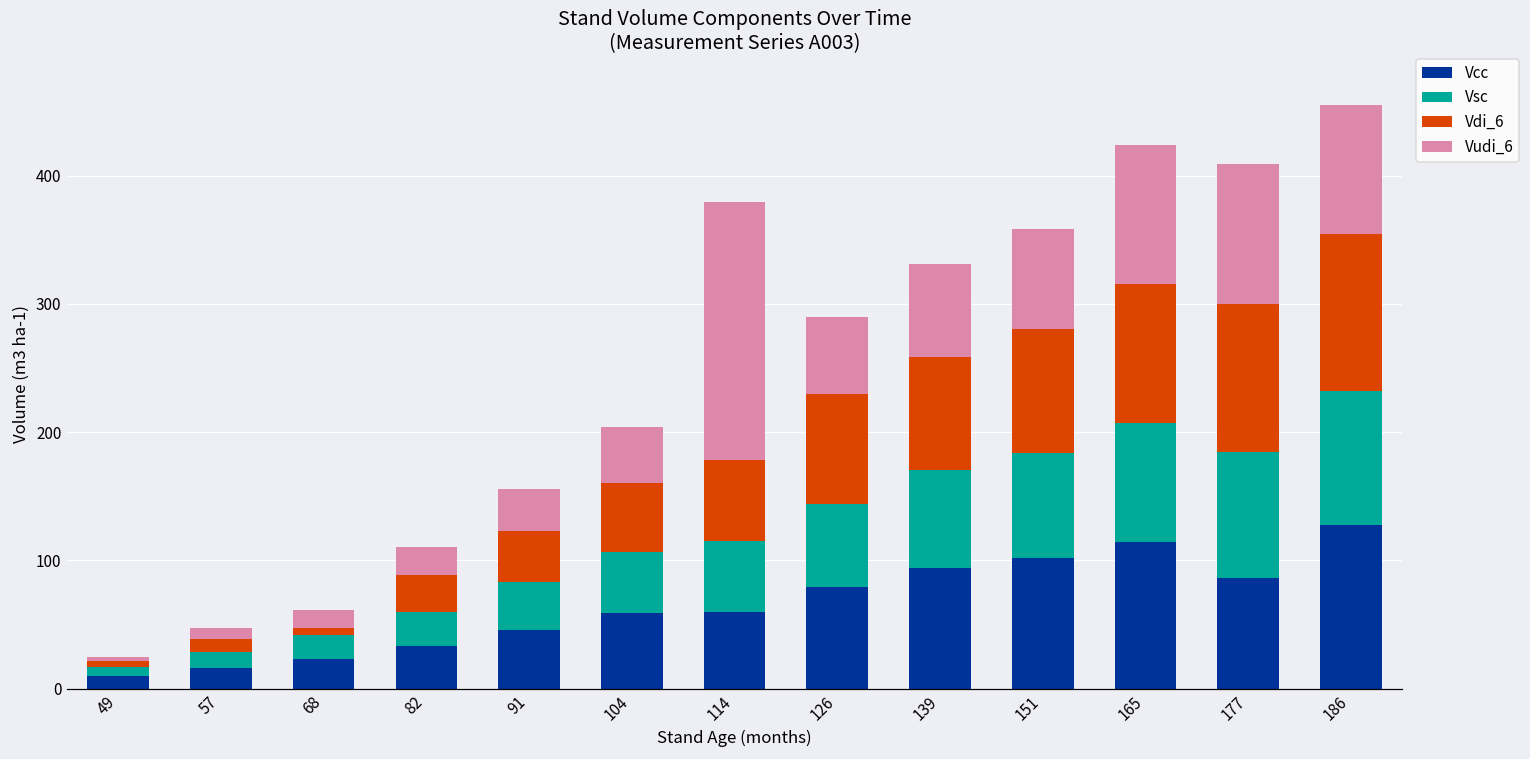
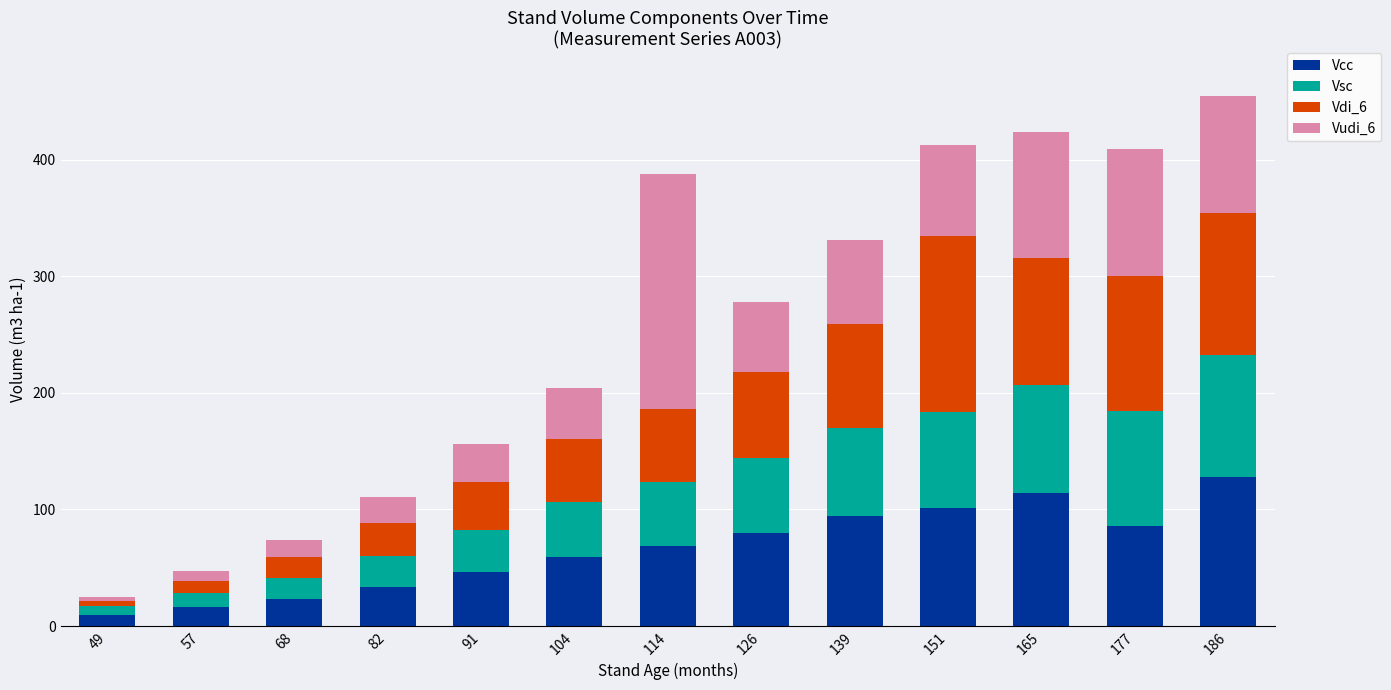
  {
    "Vcc": {
      "49": 10,
      "57": 16,
      "68": 23,
      "82": 33,
      "91": 46,
      "104": 59,
-     "114": 60,
+     "114": 68,
      "126": 80,
      "139": 94,
      "151": 102,
      "165": 114,
      "177": 86,
      "186": 128
    },
    "Vsc": {
      "49": 8,
      "57": 13,
      "68": 18,
      "82": 27,
      "91": 37,
      "104": 48,
      "114": 55,
      "126": 64,
      "139": 76,
      "151": 82,
      "165": 93,
      "177": 99,
      "186": 105
    },
    "Vdi_6": {
      "49": 4,
      "57": 10,
-     "68": 6,
+     "68": 18,
      "82": 28,
      "91": 41,
      "104": 54,
      "114": 63,
-     "126": 85,
+     "126": 74,
      "139": 89,
-     "151": 96,
+     "151": 150,
      "165": 109,
      "177": 115,
      "186": 122
    },
    "Vudi_6": {
      "49": 3,
      "57": 8,
      "68": 14,
      "82": 23,
      "91": 33,
      "104": 43,
      "114": 202,
      "126": 60,
      "139": 72,
      "151": 78,
      "165": 108,
      "177": 109,
      "186": 100
    }
  }
